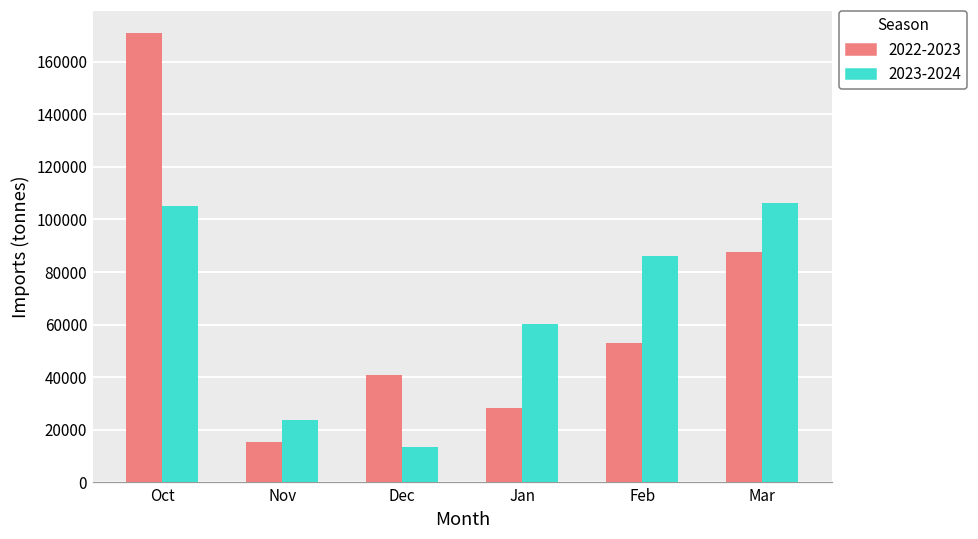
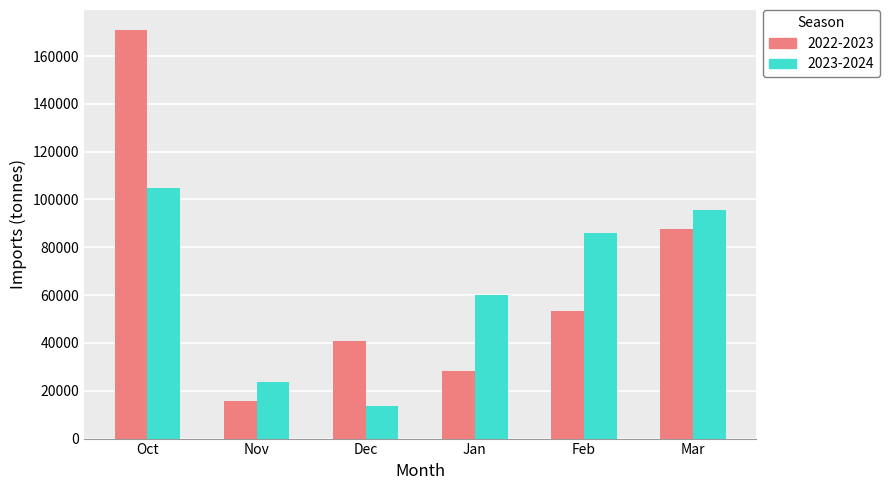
  {
    "2022-2023": {
      "Oct": 171000,
      "Nov": 16000,
      "Dec": 41000,
      "Jan": 28000,
      "Feb": 53000,
      "Mar": 88000
    },
    "2023-2024": {
      "Oct": 105000,
      "Nov": 24000,
      "Dec": 14000,
      "Jan": 60000,
      "Feb": 86000,
-     "Mar": 106000
+     "Mar": 96000
    }
  }
